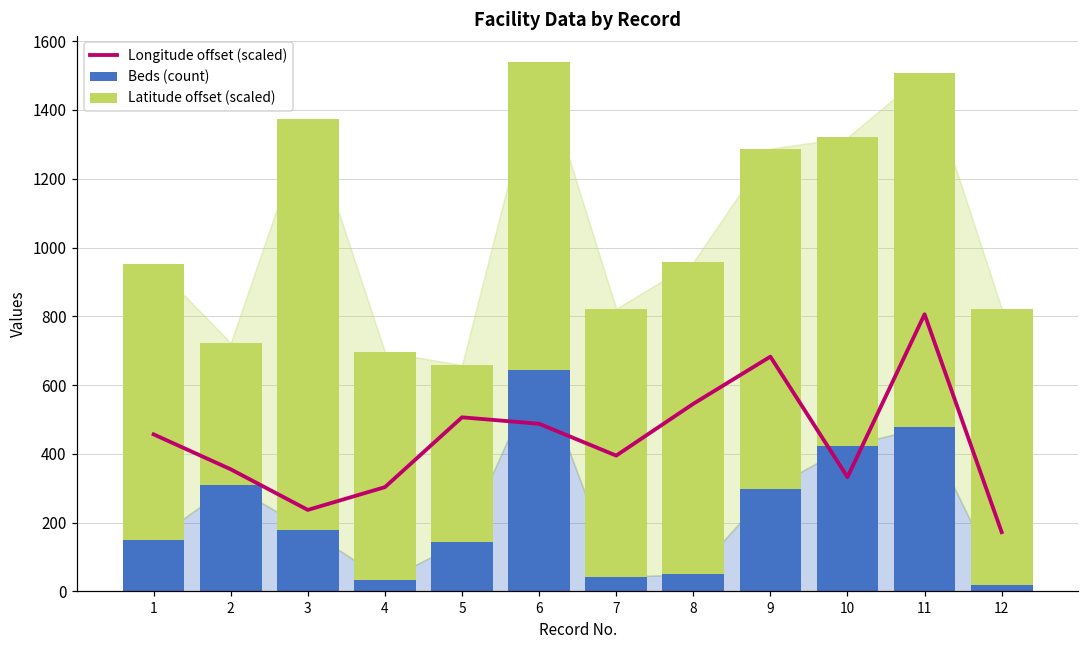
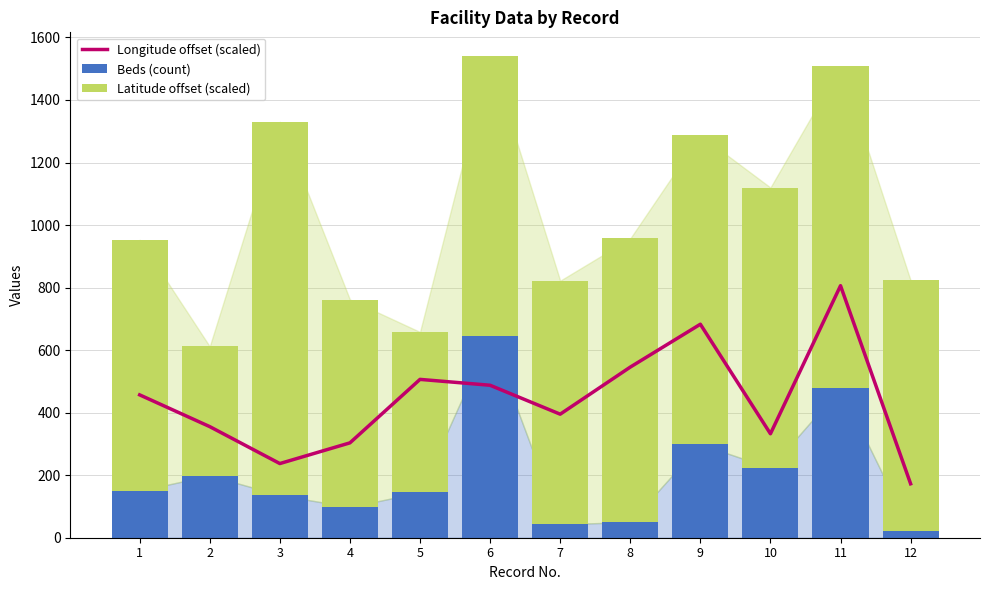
  {
    "Beds (count)": {
      "1": 150,
-     "2": 310,
-     "3": 180,
-     "4": 30,
+     "2": 200,
+     "3": 140,
+     "4": 100,
      "5": 150,
      "6": 640,
      "7": 40,
      "8": 50,
      "9": 300,
-     "10": 420,
+     "10": 220,
      "11": 480,
      "12": 20
    },
    "Longitude offset (scaled)": {
      "1": 460,
      "2": 360,
      "3": 240,
      "4": 300,
      "5": 510,
      "6": 490,
      "7": 400,
      "8": 550,
      "9": 680,
      "10": 330,
      "11": 810,
      "12": 170
    },
    "Latitude offset (scaled)": {
      "1": 800,
      "2": 410,
      "3": 1190,
      "4": 660,
      "5": 510,
      "6": 900,
      "7": 780,
      "8": 910,
      "9": 990,
      "10": 900,
      "11": 1030,
      "12": 800
    }
  }
